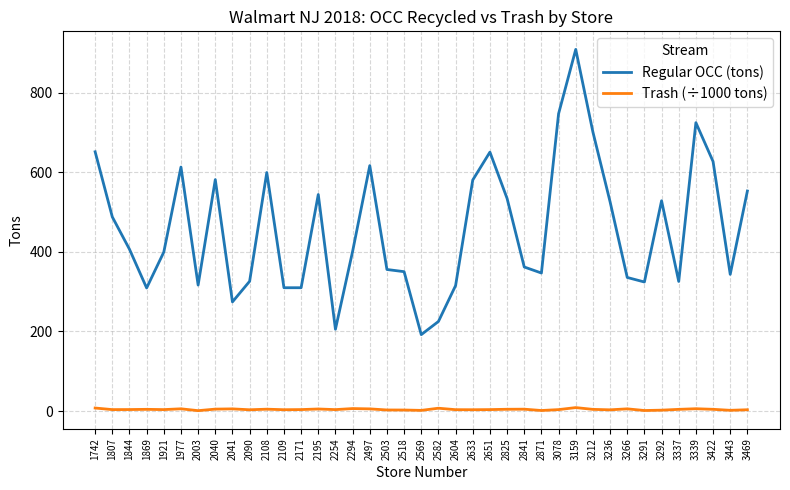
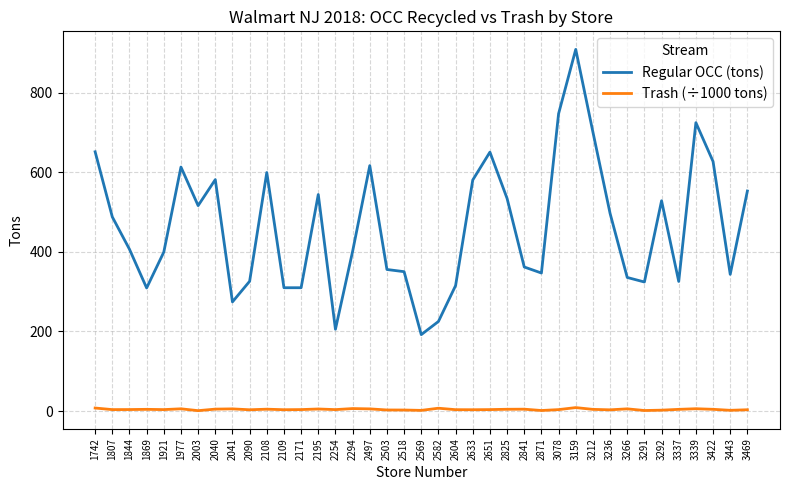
  {
    "Regular OCC (tons)": {
      "1742": 650,
      "1807": 490,
      "1844": 410,
      "1869": 310,
      "1921": 400,
      "1977": 610,
-     "2003": 320,
+     "2003": 520,
      "2040": 580,
      "2041": 270,
      "2090": 330,
      "2108": 600,
      "2109": 310,
      "2171": 310,
      "2195": 540,
      "2254": 210,
      "2294": 400,
      "2497": 620,
      "2503": 360,
      "2518": 350,
      "2569": 190,
      "2582": 220,
      "2604": 320,
      "2633": 580,
      "2651": 650,
      "2825": 530,
      "2841": 360,
      "2871": 350,
      "3078": 750,
      "3159": 910,
      "3212": 700,
-     "3236": 530,
+     "3236": 500,
      "3266": 340,
      "3291": 320,
      "3292": 530,
      "3337": 330,
      "3339": 720,
      "3422": 630,
      "3443": 340,
      "3469": 550
    },
    "Trash (÷1000 tons)": {
      "1742": 10,
      "1807": 0,
      "1844": 0,
      "1869": 0,
      "1921": 0,
      "1977": 10,
      "2003": 0,
      "2040": 0,
      "2041": 10,
      "2090": 0,
      "2108": 0,
      "2109": 0,
      "2171": 0,
      "2195": 10,
      "2254": 0,
      "2294": 10,
      "2497": 10,
      "2503": 0,
      "2518": 0,
      "2569": 0,
      "2582": 10,
      "2604": 0,
      "2633": 0,
      "2651": 0,
      "2825": 0,
      "2841": 0,
      "2871": 0,
      "3078": 0,
      "3159": 10,
      "3212": 0,
      "3236": 0,
      "3266": 10,
      "3291": 0,
      "3292": 0,
      "3337": 0,
      "3339": 10,
      "3422": 0,
      "3443": 0,
      "3469": 0
    }
  }
